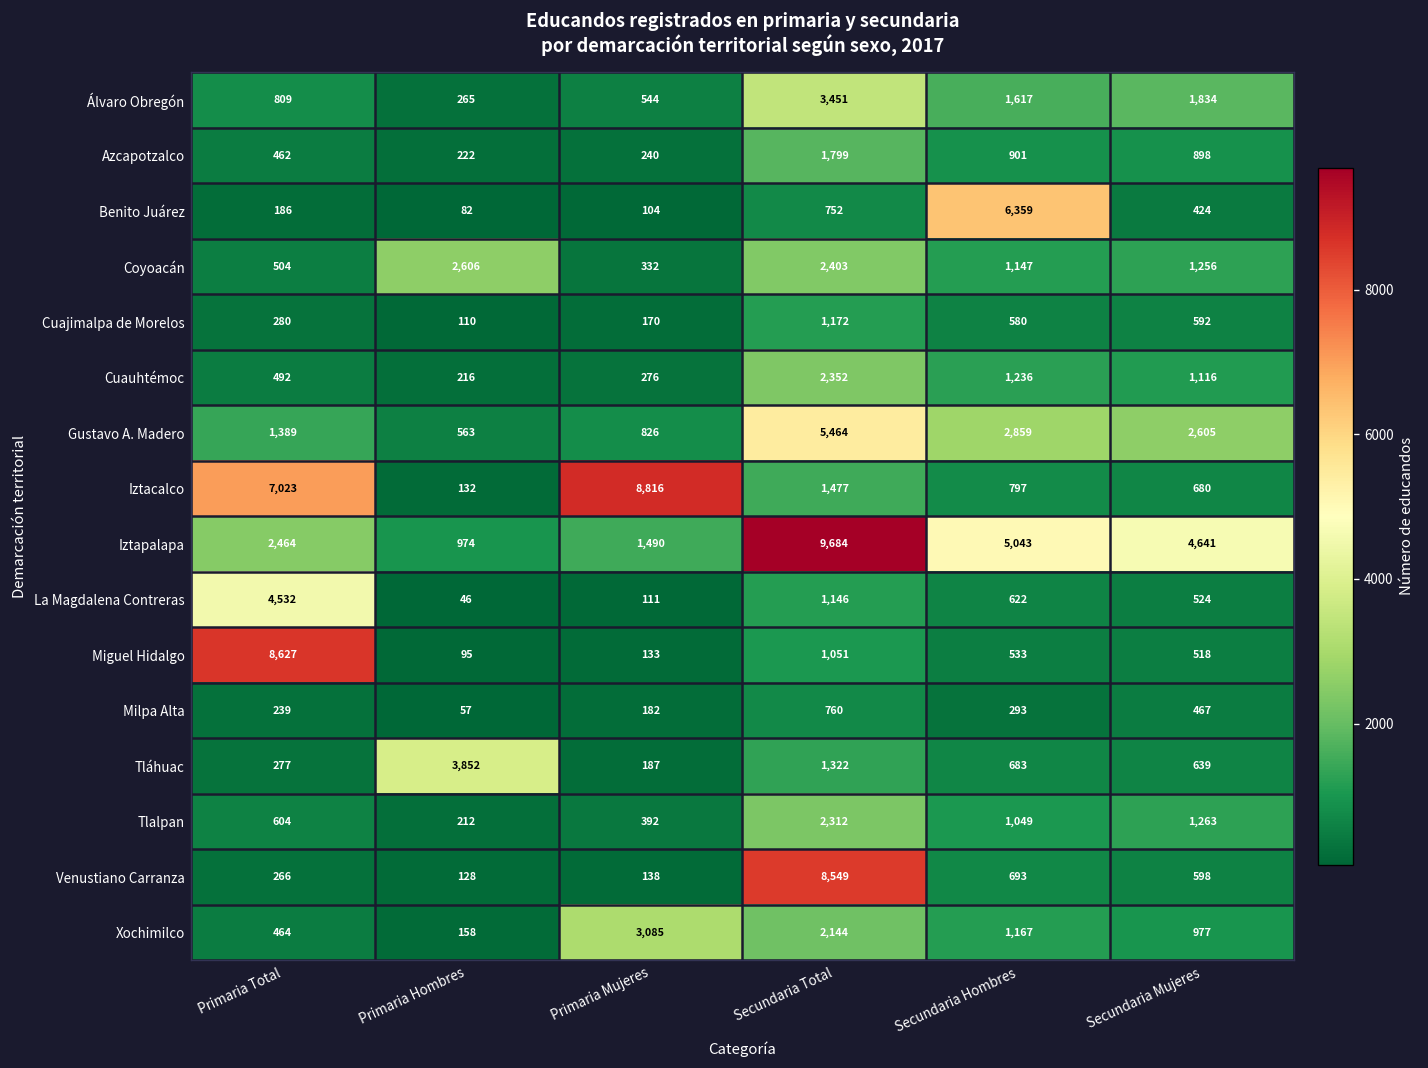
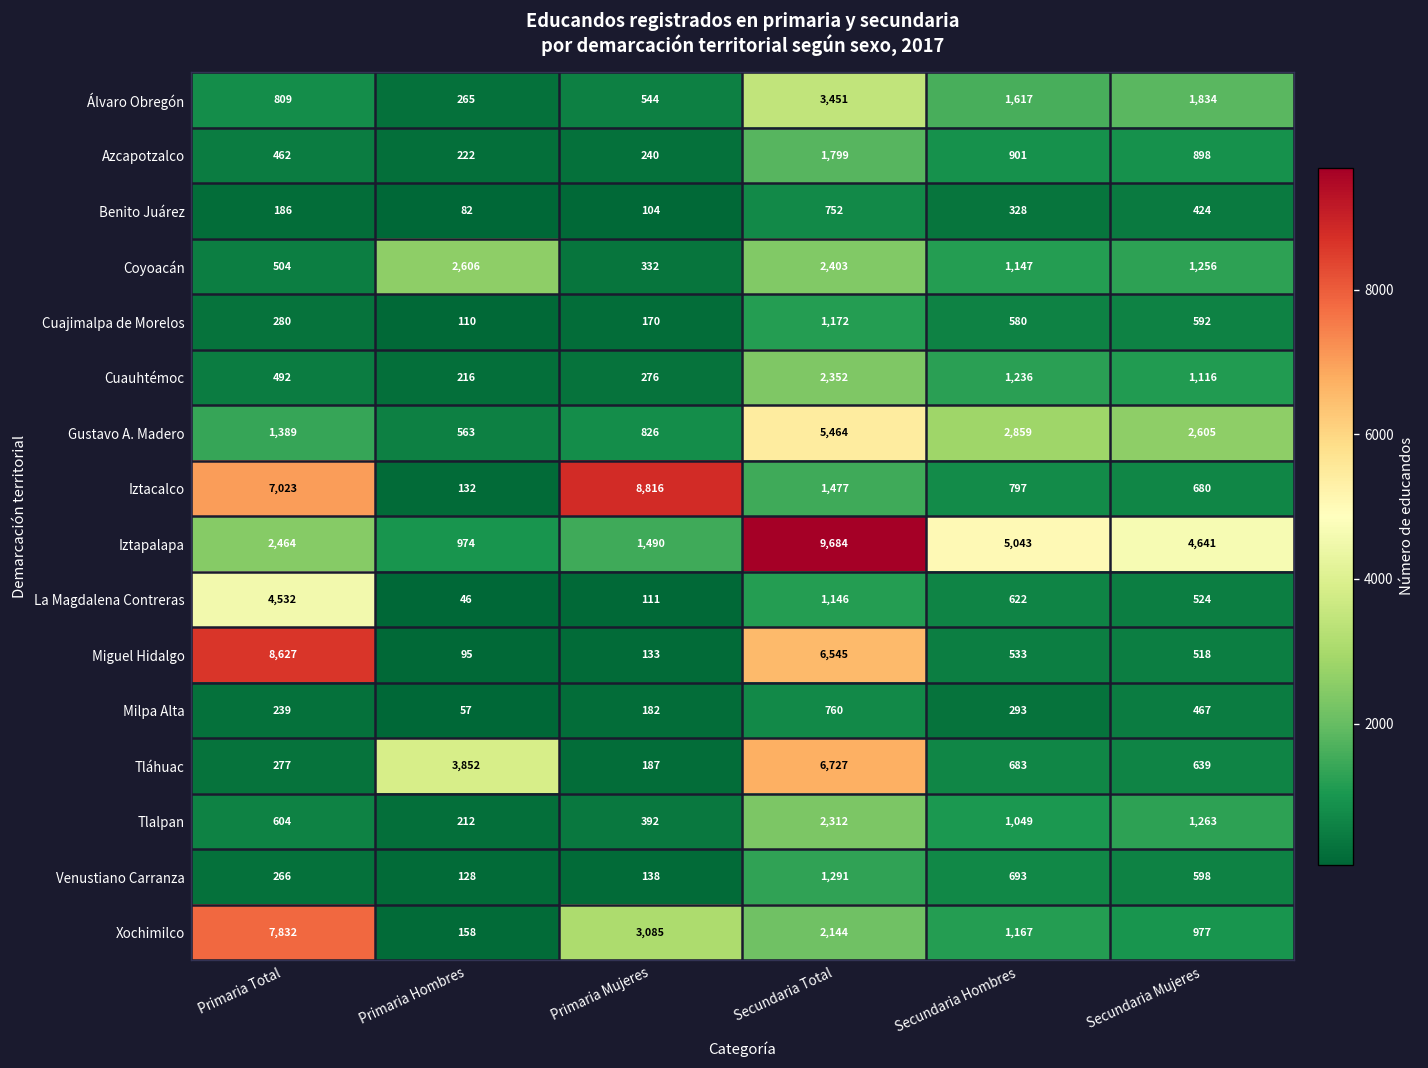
  {
    "Álvaro Obregón": {
      "Primaria Total": "809",
      "Primaria Hombres": "265",
      "Primaria Mujeres": "544",
      "Secundaria Total": "3,451",
      "Secundaria Hombres": "1,617",
      "Secundaria Mujeres": "1,834"
    },
    "Azcapotzalco": {
      "Primaria Total": "462",
      "Primaria Hombres": "222",
      "Primaria Mujeres": "240",
      "Secundaria Total": "1,799",
      "Secundaria Hombres": "901",
      "Secundaria Mujeres": "898"
    },
    "Benito Juárez": {
      "Primaria Total": "186",
      "Primaria Hombres": "82",
      "Primaria Mujeres": "104",
      "Secundaria Total": "752",
-     "Secundaria Hombres": "6,359",
+     "Secundaria Hombres": "328",
      "Secundaria Mujeres": "424"
    },
    "Coyoacán": {
      "Primaria Total": "504",
      "Primaria Hombres": "2,606",
      "Primaria Mujeres": "332",
      "Secundaria Total": "2,403",
      "Secundaria Hombres": "1,147",
      "Secundaria Mujeres": "1,256"
    },
    "Cuajimalpa de Morelos": {
      "Primaria Total": "280",
      "Primaria Hombres": "110",
      "Primaria Mujeres": "170",
      "Secundaria Total": "1,172",
      "Secundaria Hombres": "580",
      "Secundaria Mujeres": "592"
    },
    "Cuauhtémoc": {
      "Primaria Total": "492",
      "Primaria Hombres": "216",
      "Primaria Mujeres": "276",
      "Secundaria Total": "2,352",
      "Secundaria Hombres": "1,236",
      "Secundaria Mujeres": "1,116"
    },
    "Gustavo A. Madero": {
      "Primaria Total": "1,389",
      "Primaria Hombres": "563",
      "Primaria Mujeres": "826",
      "Secundaria Total": "5,464",
      "Secundaria Hombres": "2,859",
      "Secundaria Mujeres": "2,605"
    },
    "Iztacalco": {
      "Primaria Total": "7,023",
      "Primaria Hombres": "132",
      "Primaria Mujeres": "8,816",
      "Secundaria Total": "1,477",
      "Secundaria Hombres": "797",
      "Secundaria Mujeres": "680"
    },
    "Iztapalapa": {
      "Primaria Total": "2,464",
      "Primaria Hombres": "974",
      "Primaria Mujeres": "1,490",
      "Secundaria Total": "9,684",
      "Secundaria Hombres": "5,043",
      "Secundaria Mujeres": "4,641"
    },
    "La Magdalena Contreras": {
      "Primaria Total": "4,532",
      "Primaria Hombres": "46",
      "Primaria Mujeres": "111",
      "Secundaria Total": "1,146",
      "Secundaria Hombres": "622",
      "Secundaria Mujeres": "524"
    },
    "Miguel Hidalgo": {
      "Primaria Total": "8,627",
      "Primaria Hombres": "95",
      "Primaria Mujeres": "133",
-     "Secundaria Total": "1,051",
+     "Secundaria Total": "6,545",
      "Secundaria Hombres": "533",
      "Secundaria Mujeres": "518"
    },
    "Milpa Alta": {
      "Primaria Total": "239",
      "Primaria Hombres": "57",
      "Primaria Mujeres": "182",
      "Secundaria Total": "760",
      "Secundaria Hombres": "293",
      "Secundaria Mujeres": "467"
    },
    "Tláhuac": {
      "Primaria Total": "277",
      "Primaria Hombres": "3,852",
      "Primaria Mujeres": "187",
-     "Secundaria Total": "1,322",
+     "Secundaria Total": "6,727",
      "Secundaria Hombres": "683",
      "Secundaria Mujeres": "639"
    },
    "Tlalpan": {
      "Primaria Total": "604",
      "Primaria Hombres": "212",
      "Primaria Mujeres": "392",
      "Secundaria Total": "2,312",
      "Secundaria Hombres": "1,049",
      "Secundaria Mujeres": "1,263"
    },
    "Venustiano Carranza": {
      "Primaria Total": "266",
      "Primaria Hombres": "128",
      "Primaria Mujeres": "138",
-     "Secundaria Total": "8,549",
+     "Secundaria Total": "1,291",
      "Secundaria Hombres": "693",
      "Secundaria Mujeres": "598"
    },
    "Xochimilco": {
-     "Primaria Total": "464",
+     "Primaria Total": "7,832",
      "Primaria Hombres": "158",
      "Primaria Mujeres": "3,085",
      "Secundaria Total": "2,144",
      "Secundaria Hombres": "1,167",
      "Secundaria Mujeres": "977"
    }
  }
